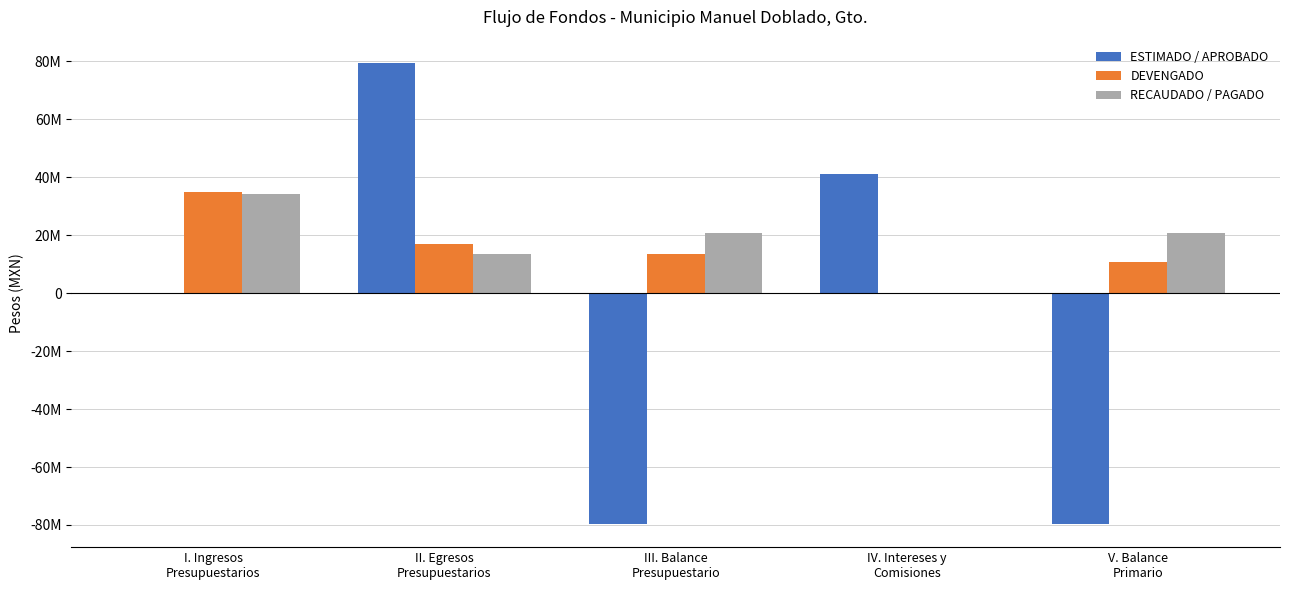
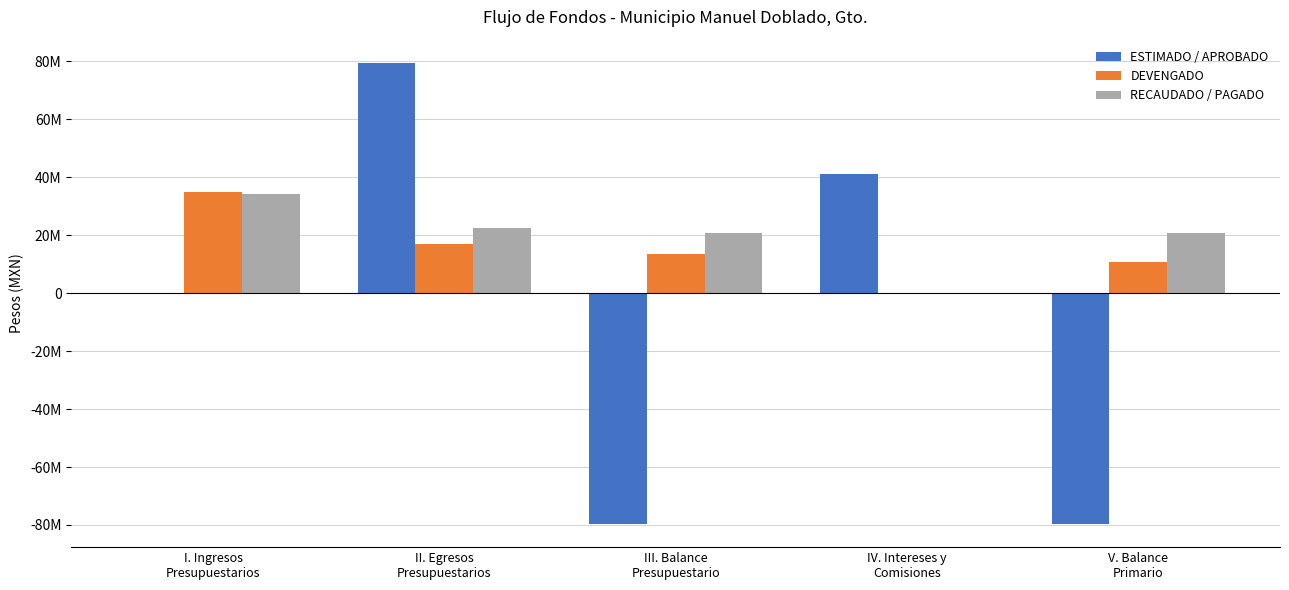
  {
    "ESTIMADO / APROBADO": {
      "I. Ingresos Presupuestarios": 0,
      "II. Egresos Presupuestarios": 80000000,
      "III. Balance Presupuestario": -80000000,
      "IV. Intereses y Comisiones": 41000000,
      "V. Balance Primario": -80000000
    },
    "DEVENGADO": {
      "I. Ingresos Presupuestarios": 35000000,
      "II. Egresos Presupuestarios": 17000000,
      "III. Balance Presupuestario": 13000000,
      "V. Balance Primario": 11000000
    },
    "RECAUDADO / PAGADO": {
      "I. Ingresos Presupuestarios": 34000000,
-     "II. Egresos Presupuestarios": 14000000,
+     "II. Egresos Presupuestarios": 22000000,
      "III. Balance Presupuestario": 21000000,
      "V. Balance Primario": 21000000
    }
  }
